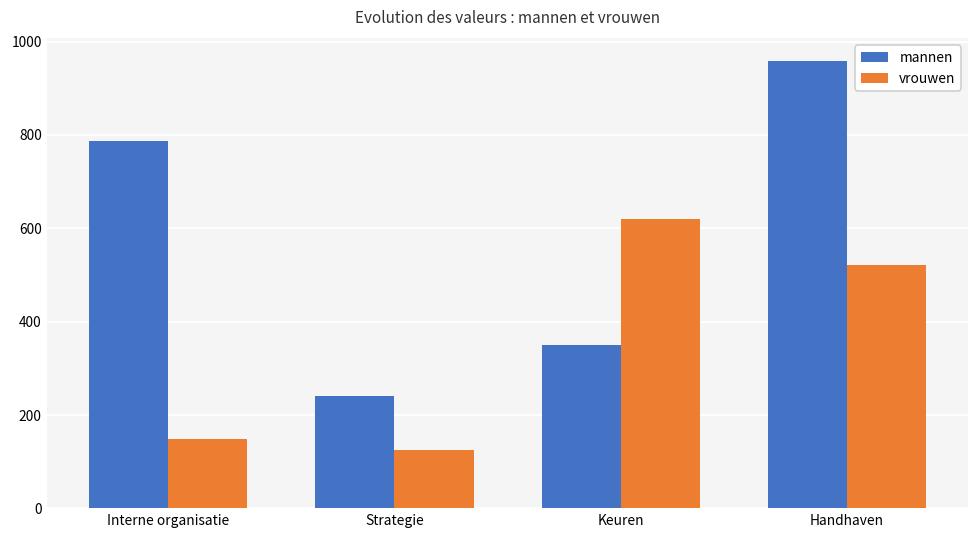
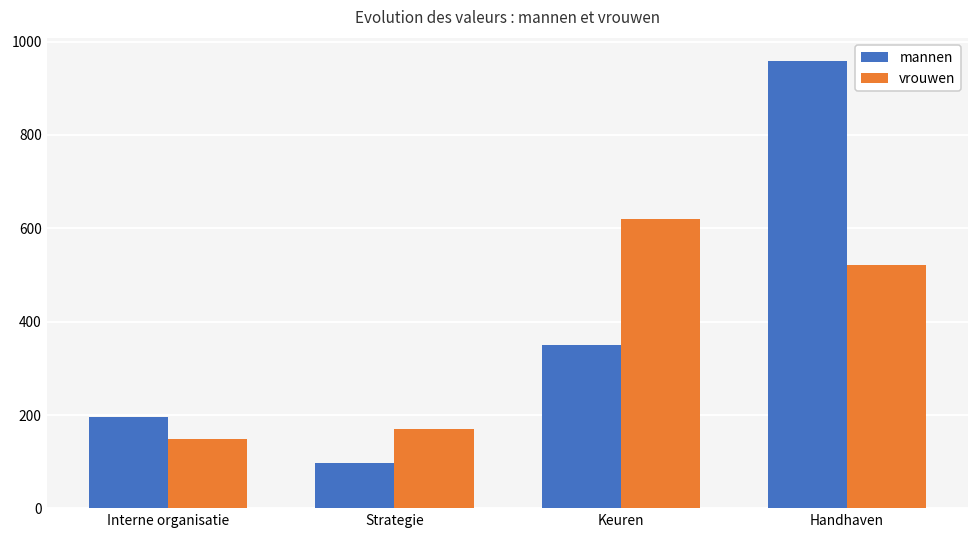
  {
    "mannen": {
-     "Interne organisatie": 790,
-     "Strategie": 240,
+     "Interne organisatie": 200,
+     "Strategie": 100,
      "Keuren": 350,
      "Handhaven": 960
    },
    "vrouwen": {
      "Interne organisatie": 150,
-     "Strategie": 130,
+     "Strategie": 170,
      "Keuren": 620,
      "Handhaven": 520
    }
  }
